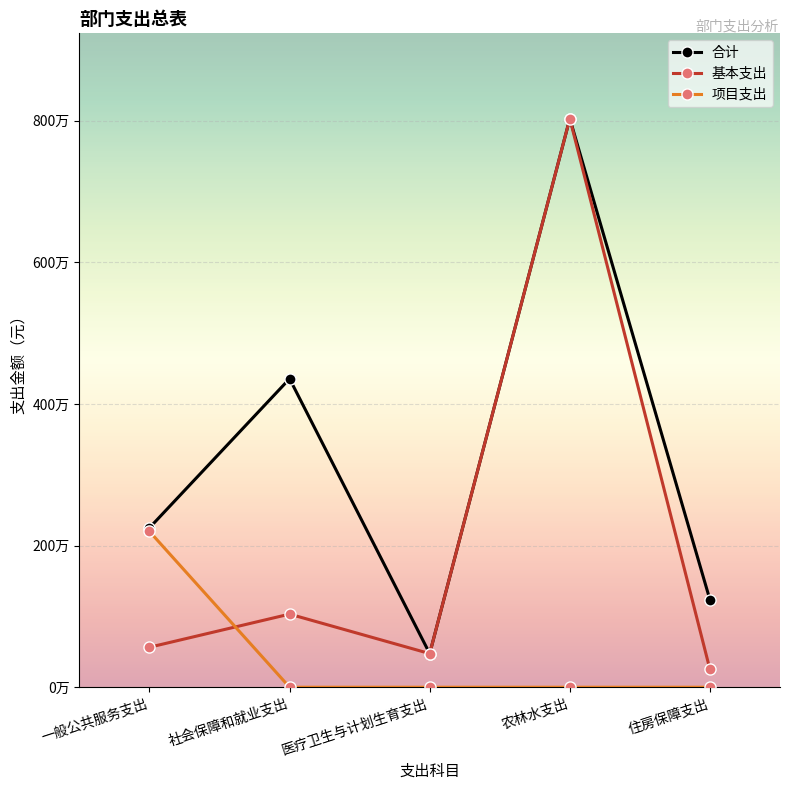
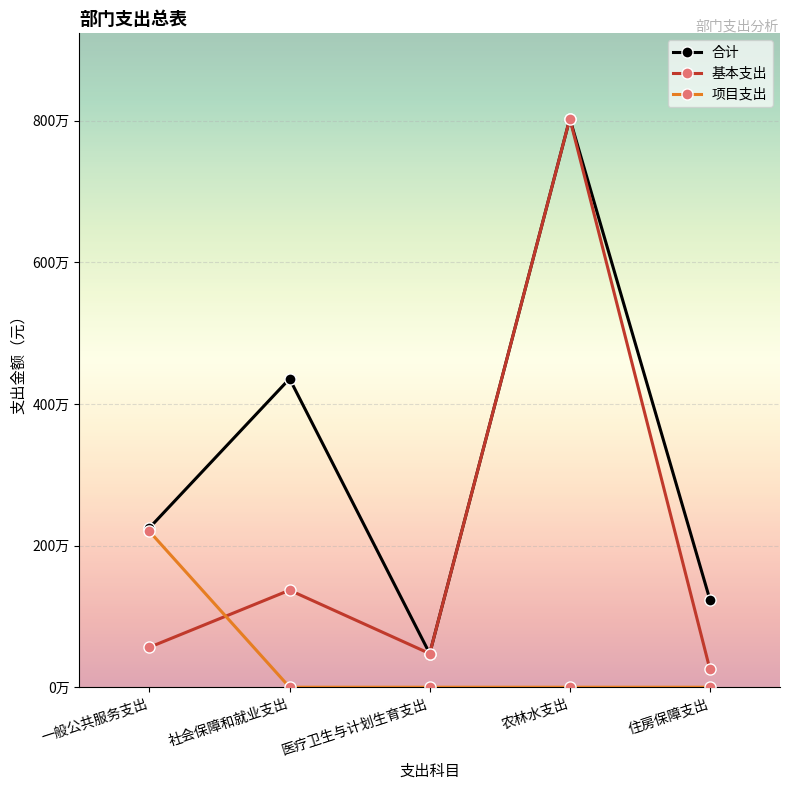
  {
    "合计": {
      "一般公共服务支出": "230万",
      "社会保障和就业支出": "440万",
      "住房保障支出": "120万"
    },
    "基本支出": {
      "一般公共服务支出": "60万",
-     "社会保障和就业支出": "100万",
+     "社会保障和就业支出": "140万",
      "住房保障支出": "30万"
    },
    "项目支出": {
      "一般公共服务支出": "220万",
      "社会保障和就业支出": "0万",
      "医疗卫生与计划生育支出": "0万",
      "农林水支出": "0万",
      "住房保障支出": "0万"
    }
  }
